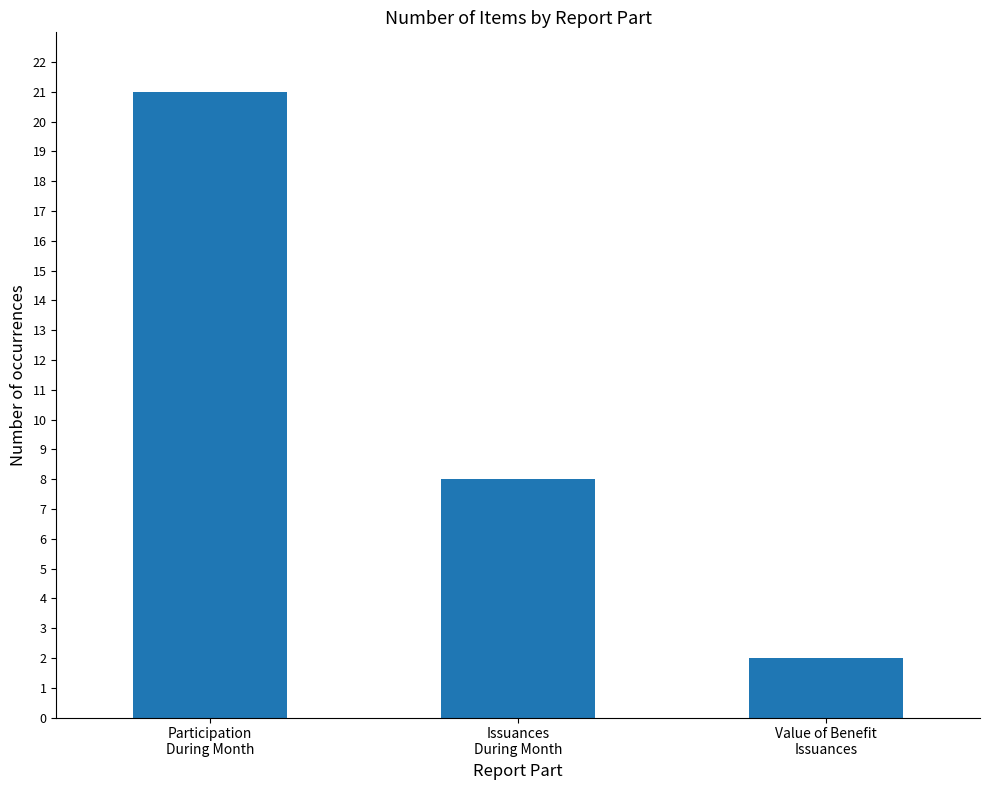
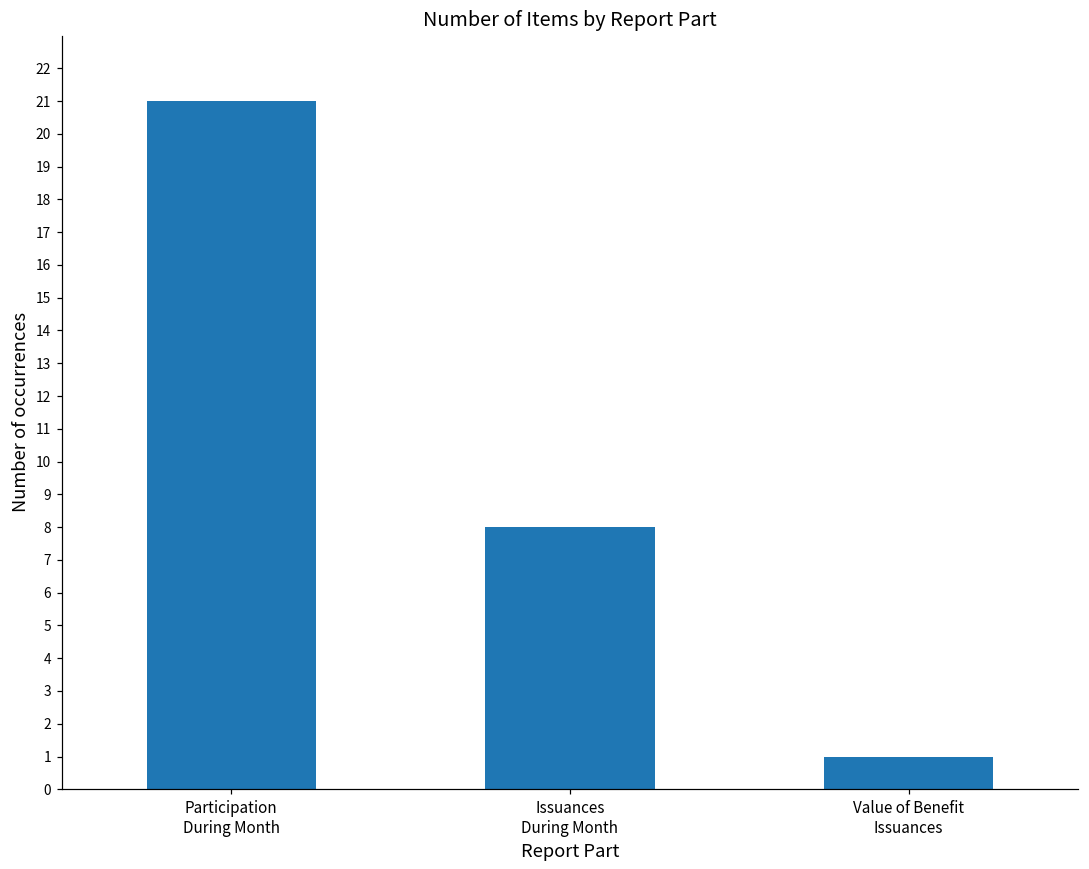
  {
    "Participation During Month": 21,
    "Issuances During Month": 8,
-   "Value of Benefit Issuances": 2
+   "Value of Benefit Issuances": 1
  }
